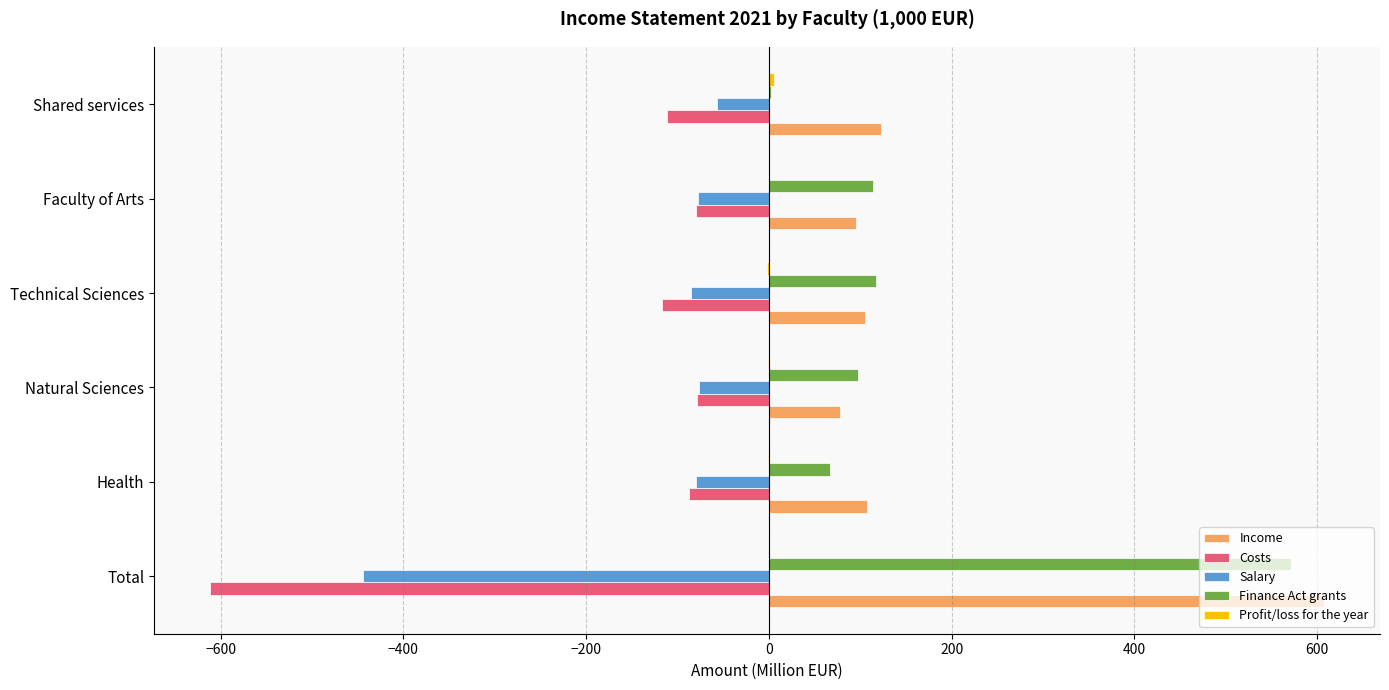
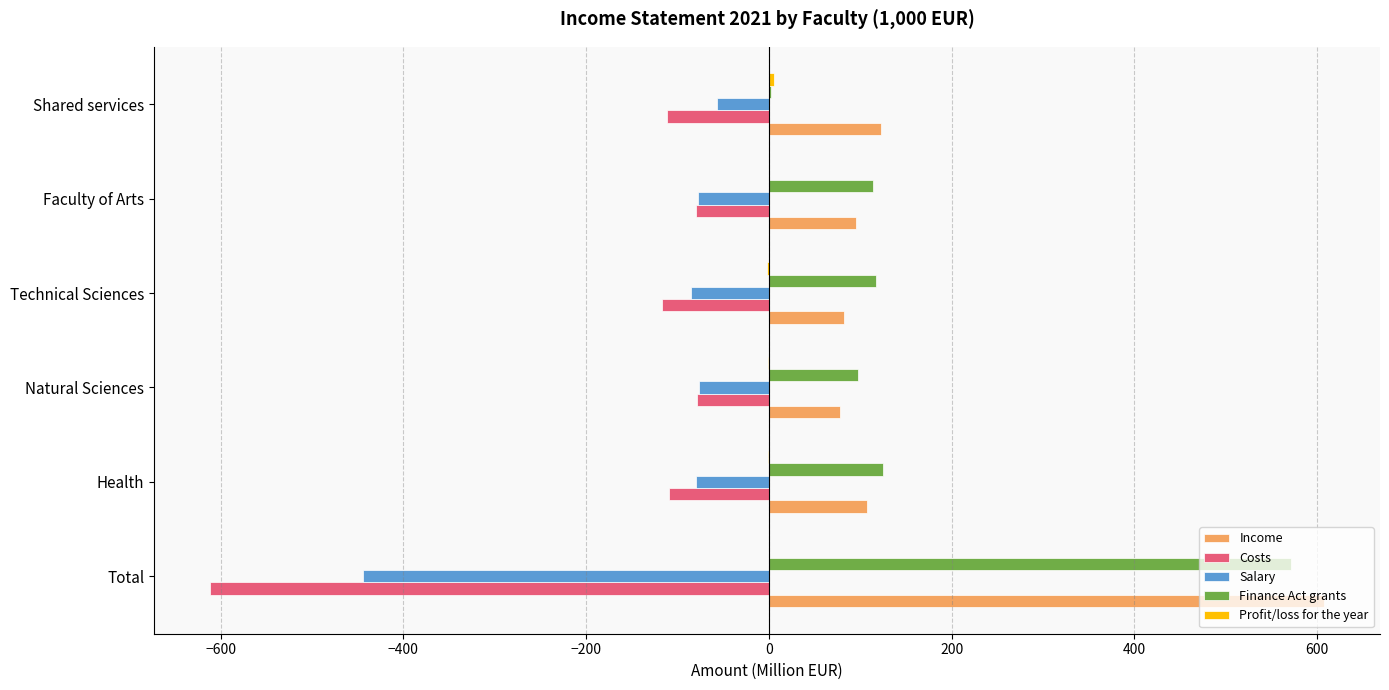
  {
    "Income": {
      "Shared services": 120,
      "Faculty of Arts": 100,
-     "Technical Sciences": 110,
+     "Technical Sciences": 80,
      "Natural Sciences": 80,
      "Health": 110
    },
    "Costs": {
      "Shared services": -110,
      "Faculty of Arts": -80,
      "Technical Sciences": -120,
      "Natural Sciences": -80,
-     "Health": -90,
+     "Health": -110,
      "Total": -610
    },
    "Salary": {
      "Shared services": -60,
      "Faculty of Arts": -80,
      "Technical Sciences": -90,
      "Natural Sciences": -80,
      "Health": -80,
      "Total": -440
    },
    "Finance Act grants": {
      "Faculty of Arts": 110,
      "Technical Sciences": 120,
      "Natural Sciences": 100,
-     "Health": 70
+     "Health": 120
    },
    "Profit/loss for the year": {
      "Shared services": 10
    }
  }
